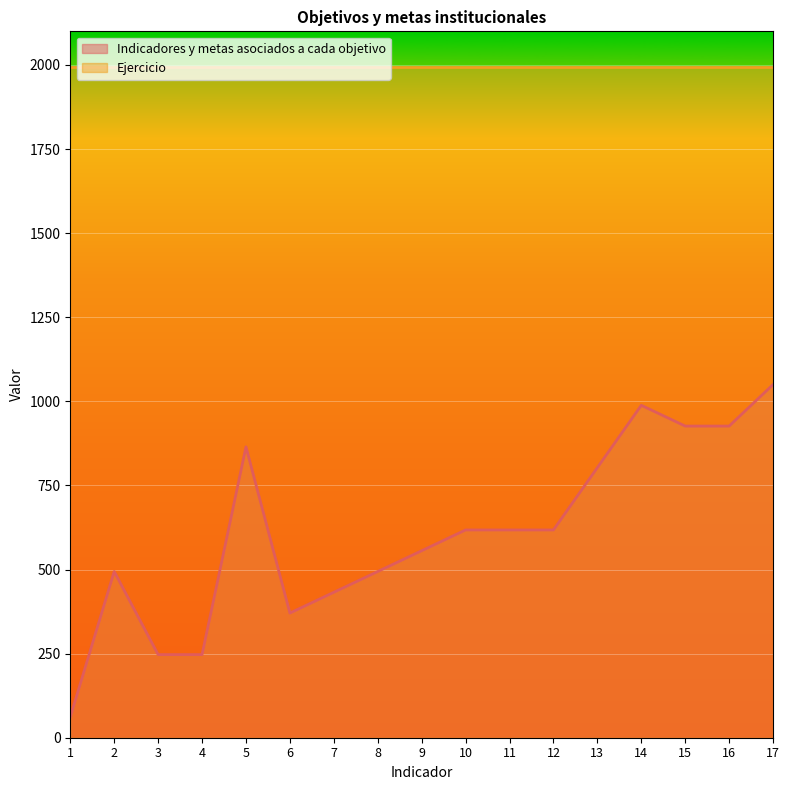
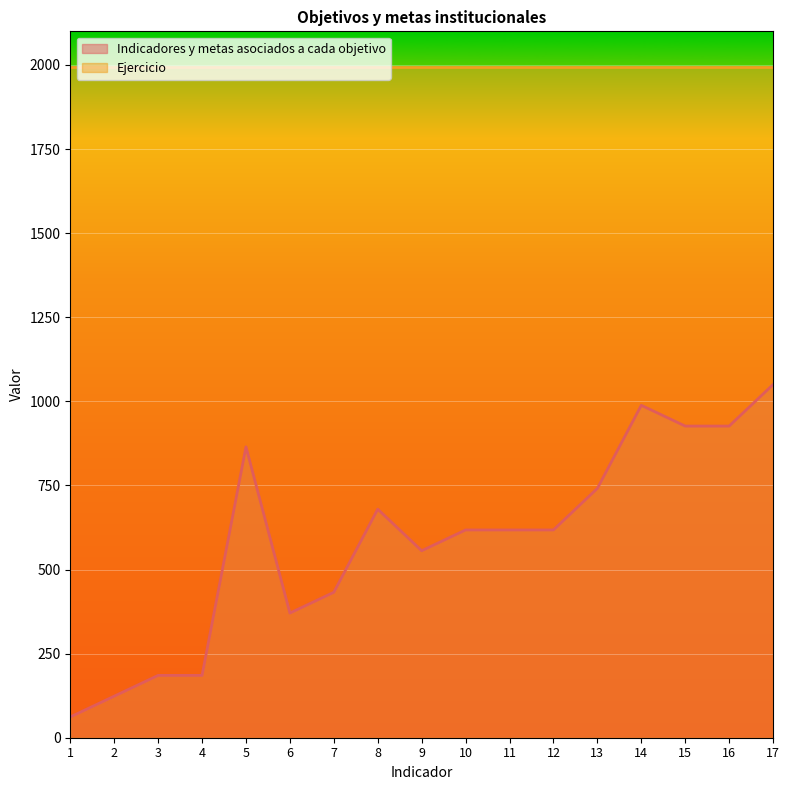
  {
    "Indicadores y metas asociados a cada objetivo": {
      "1": 60,
-     "2": 490,
-     "3": 250,
-     "4": 250,
+     "2": 120,
+     "3": 190,
+     "4": 190,
      "5": 860,
      "6": 370,
      "7": 430,
-     "8": 490,
+     "8": 680,
      "9": 560,
      "10": 620,
      "11": 620,
      "12": 620,
-     "13": 800,
+     "13": 740,
      "14": 990,
      "15": 930,
      "16": 930,
      "17": 1050
    },
    "Ejercicio": {
      "1": 2000,
      "9": 2000,
      "10": 2000,
      "11": 2000,
      "12": 2000,
      "13": 2000,
      "14": 2000,
      "15": 2000,
      "16": 2000,
      "17": 2000
    }
  }
